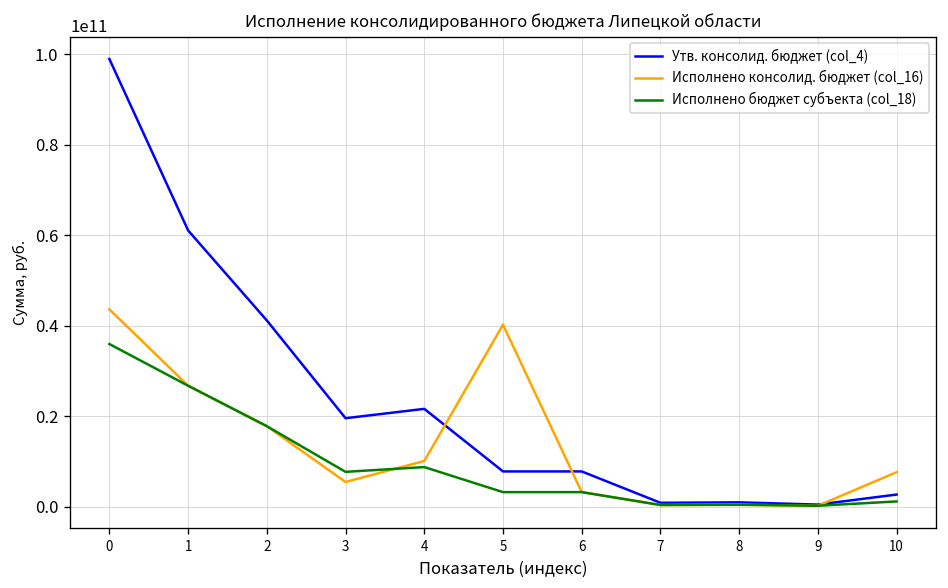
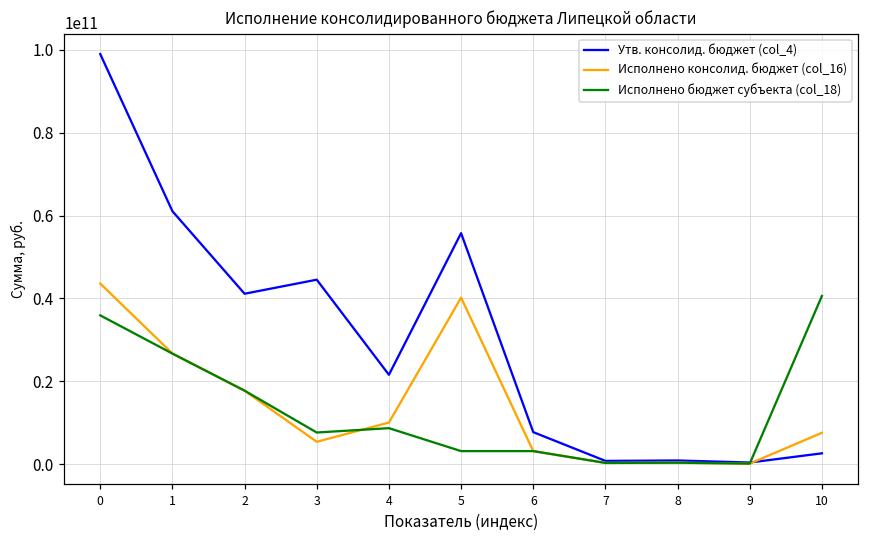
  {
    "Утв. консолид. бюджет (col_4)": {
      "0": 99000000000,
      "1": 61000000000,
      "2": 41000000000,
-     "3": 20000000000,
+     "3": 45000000000,
      "4": 22000000000,
-     "5": 8000000000,
+     "5": 56000000000,
      "6": 8000000000,
      "10": 3000000000
    },
    "Исполнено консолид. бюджет (col_16)": {
      "0": 44000000000,
      "3": 5000000000,
      "4": 10000000000,
      "5": 40000000000,
      "10": 8000000000
    },
    "Исполнено бюджет субъекта (col_18)": {
      "0": 36000000000,
      "3": 8000000000,
      "4": 9000000000,
      "5": 3000000000,
-     "10": 1000000000
+     "10": 41000000000
    }
  }
